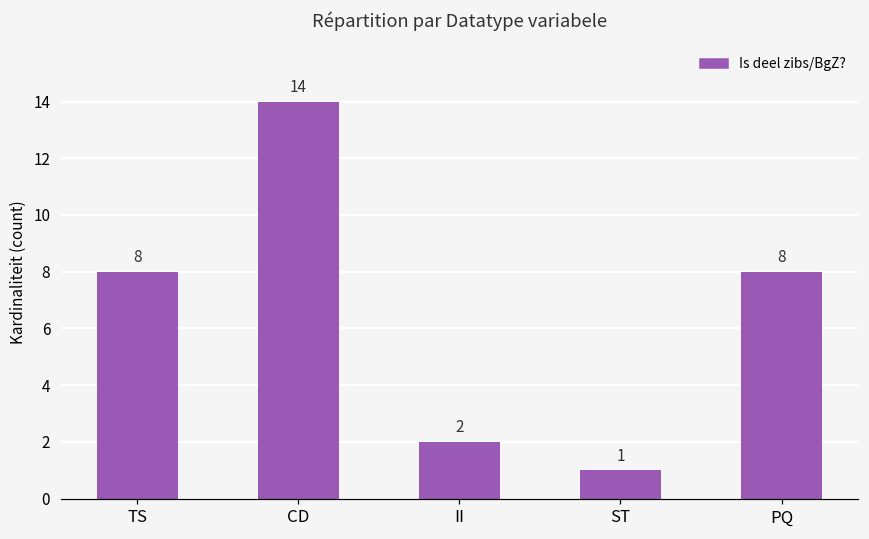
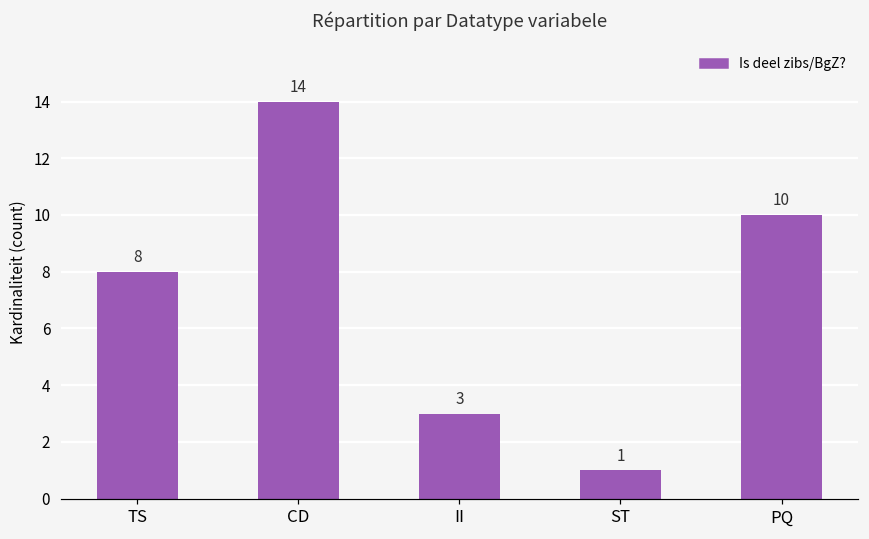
  {
    "TS": 8,
    "CD": 14,
-   "II": 2,
+   "II": 3,
    "ST": 1,
-   "PQ": 8
+   "PQ": 10
  }
